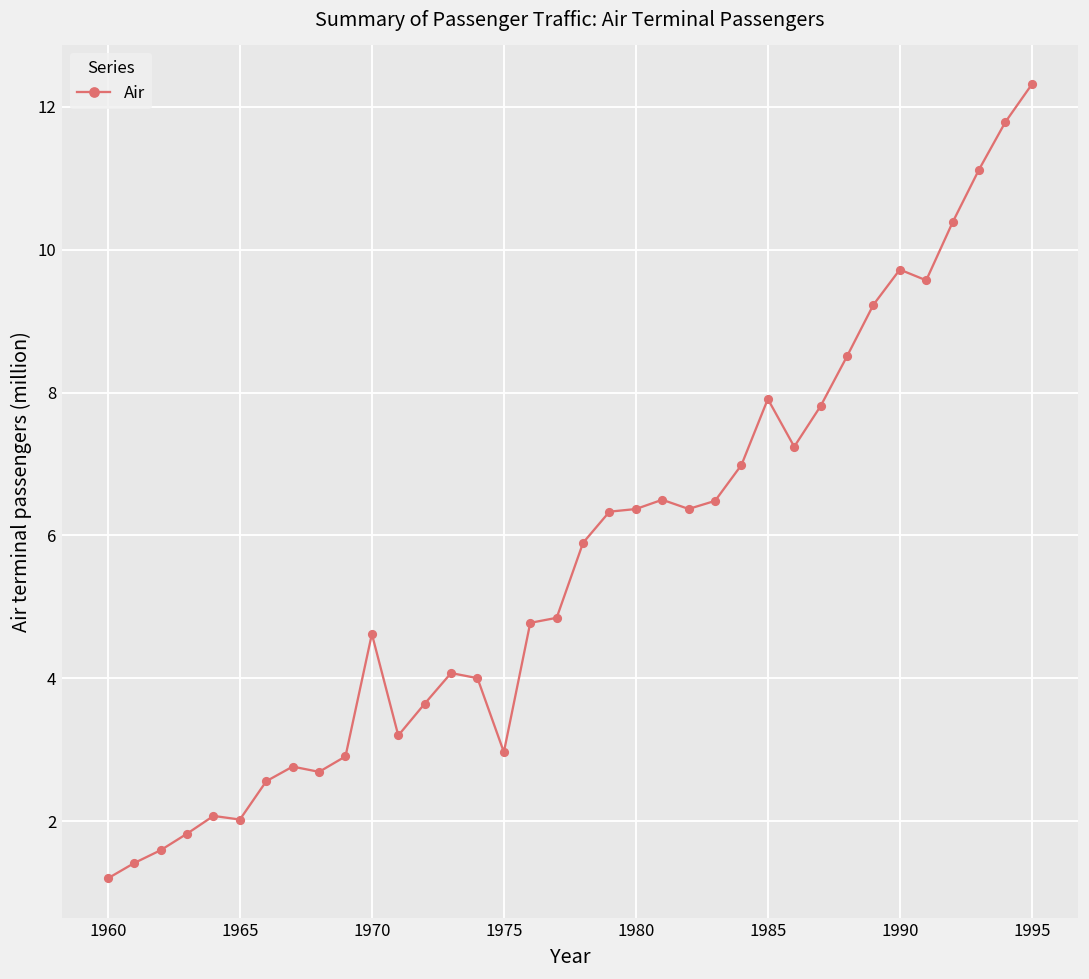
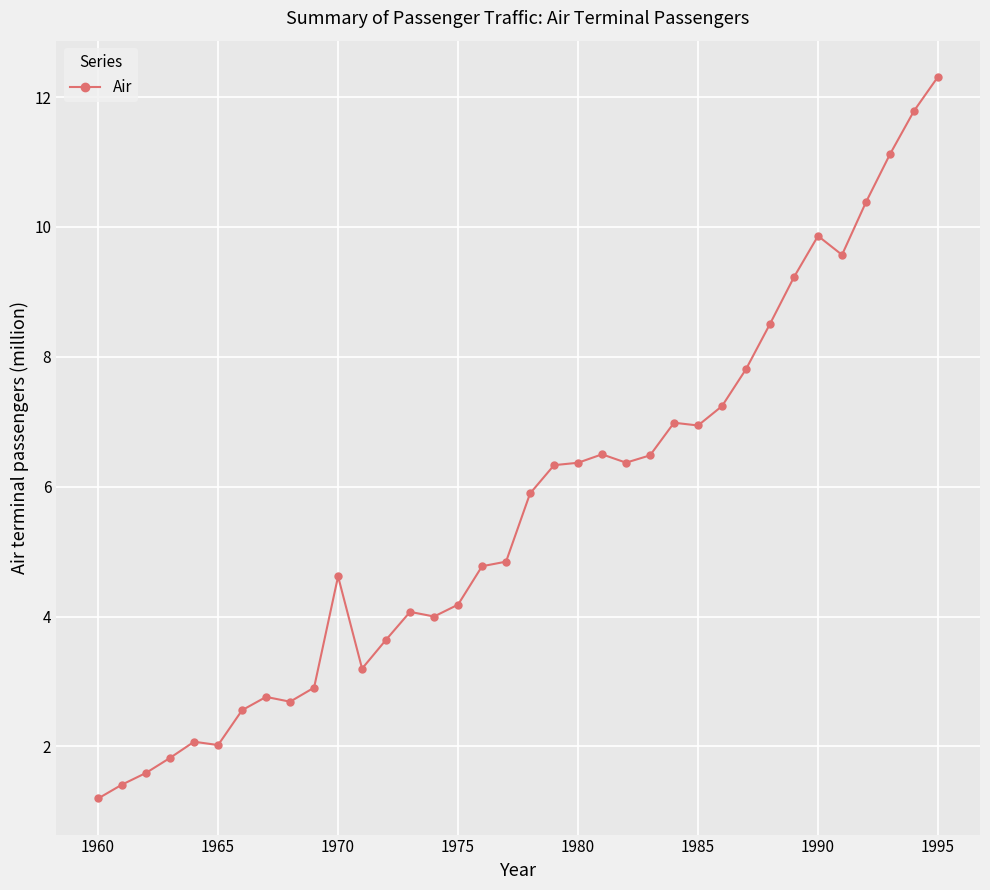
  {
    "1960": 1.2,
    "1965": 2.0,
    "1970": 4.6,
-   "1975": 3.0,
+   "1975": 4.2,
    "1980": 6.4,
-   "1985": 7.9,
-   "1990": 9.7,
+   "1985": 6.9,
+   "1990": 9.9,
    "1995": 12.3
  }
